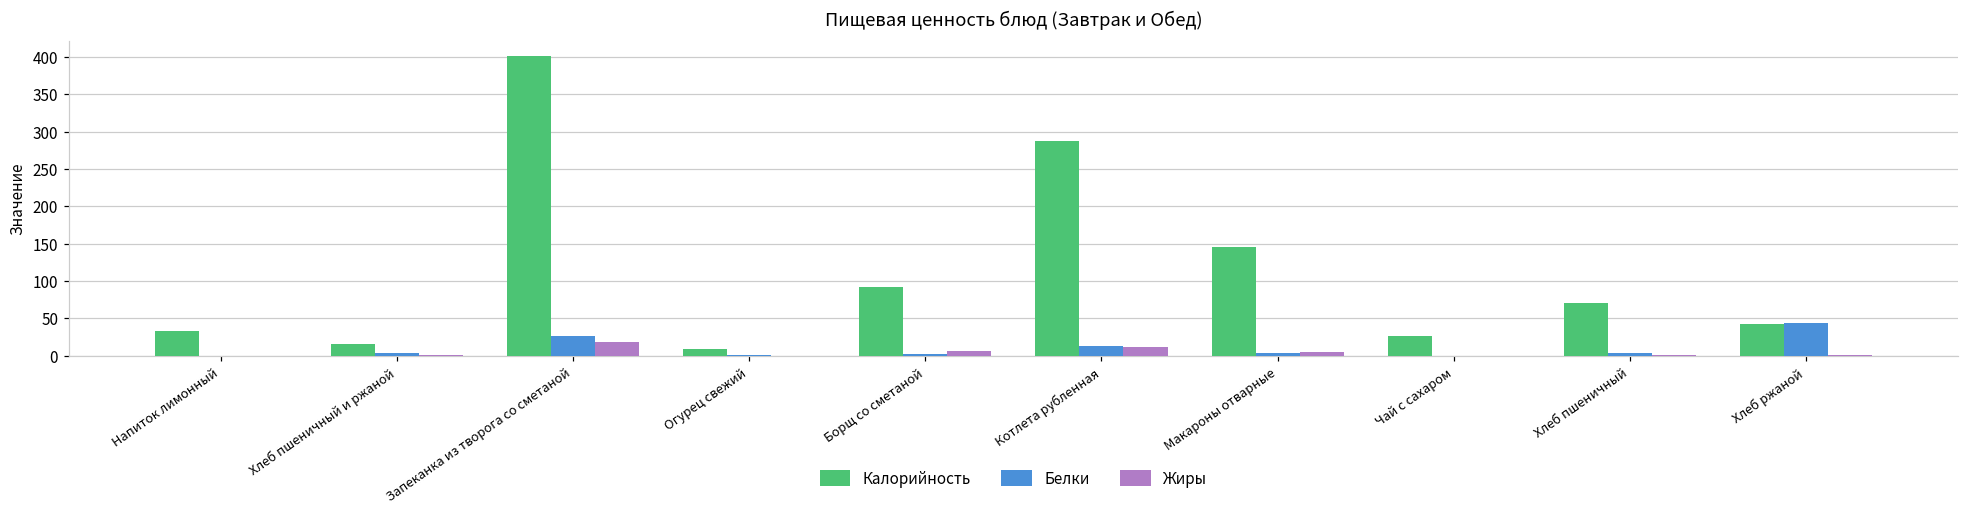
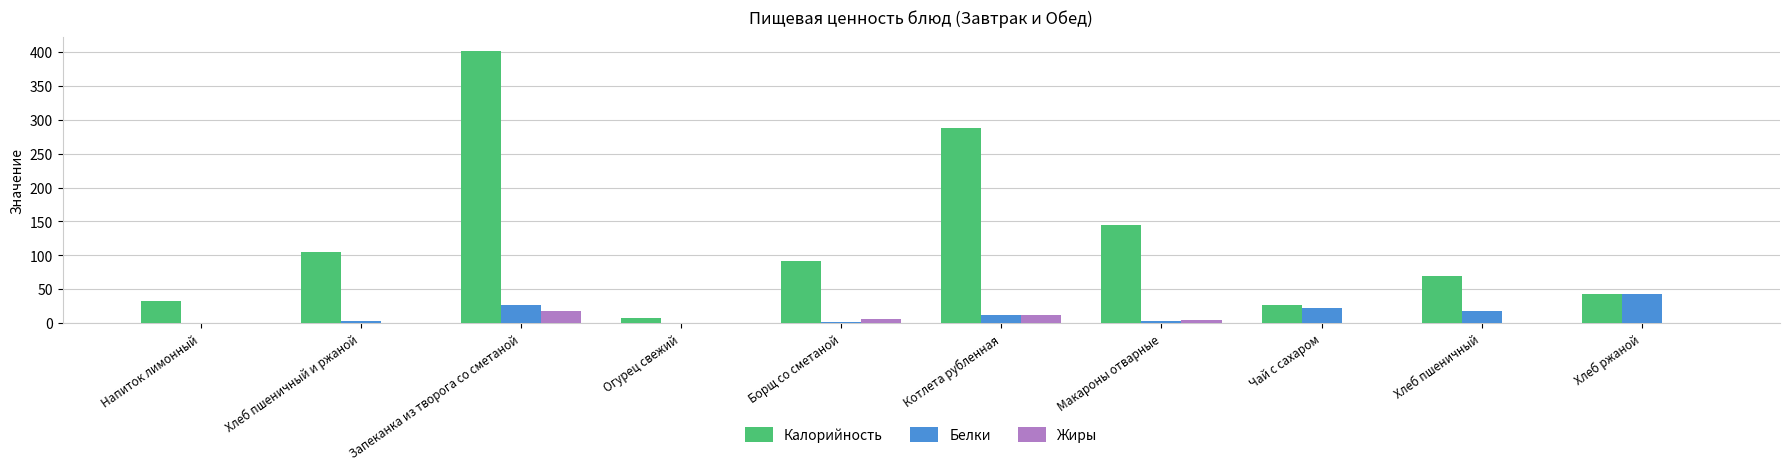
  {
    "Калорийность": {
      "Напиток лимонный": 30,
-     "Хлеб пшеничный и ржаной": 20,
+     "Хлеб пшеничный и ржаной": 100,
      "Запеканка из творога со сметаной": 400,
      "Огурец свежий": 10,
      "Борщ со сметаной": 90,
      "Котлета рубленная": 290,
      "Макароны отварные": 150,
      "Чай с сахаром": 30,
      "Хлеб пшеничный": 70,
      "Хлеб ржаной": 40
    },
    "Белки": {
      "Запеканка из творога со сметаной": 30,
      "Котлета рубленная": 10,
      "Макароны отварные": 0,
-     "Чай с сахаром": 0,
-     "Хлеб пшеничный": 0,
+     "Чай с сахаром": 20,
+     "Хлеб пшеничный": 20,
      "Хлеб ржаной": 40
    },
    "Жиры": {
      "Напиток лимонный": 0,
      "Запеканка из творога со сметаной": 20,
      "Борщ со сметаной": 10,
      "Котлета рубленная": 10,
      "Макароны отварные": 10,
      "Чай с сахаром": 0
    }
  }
